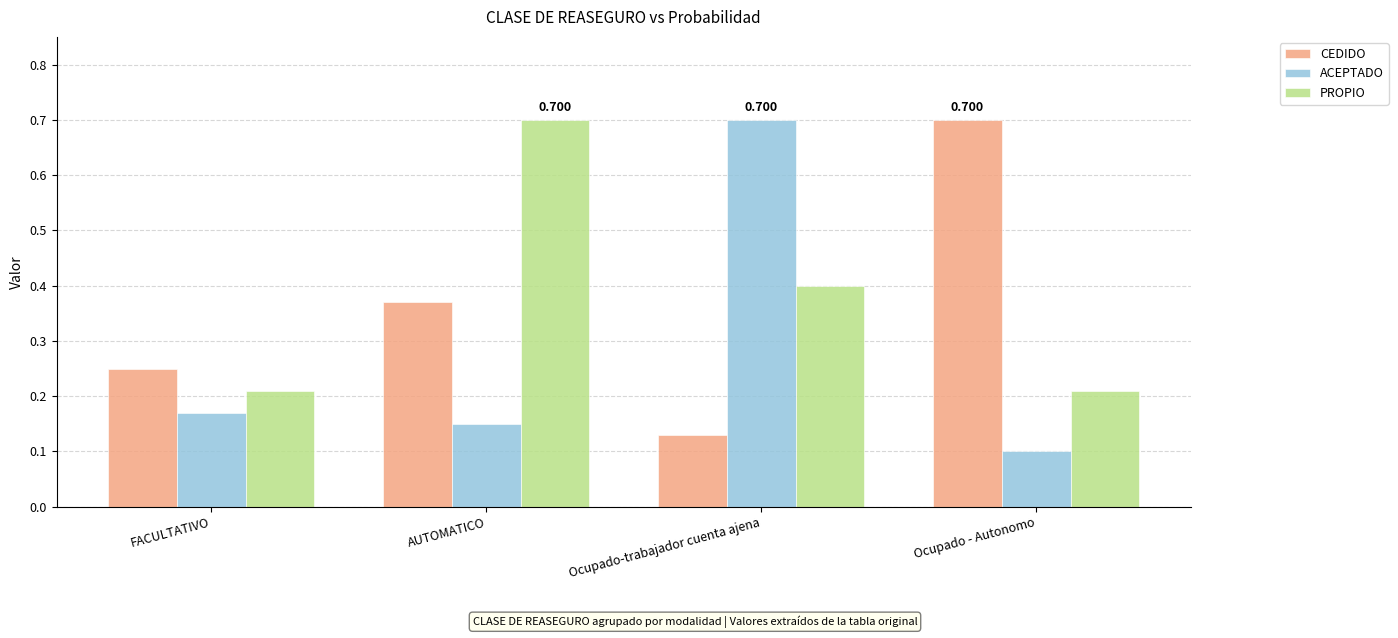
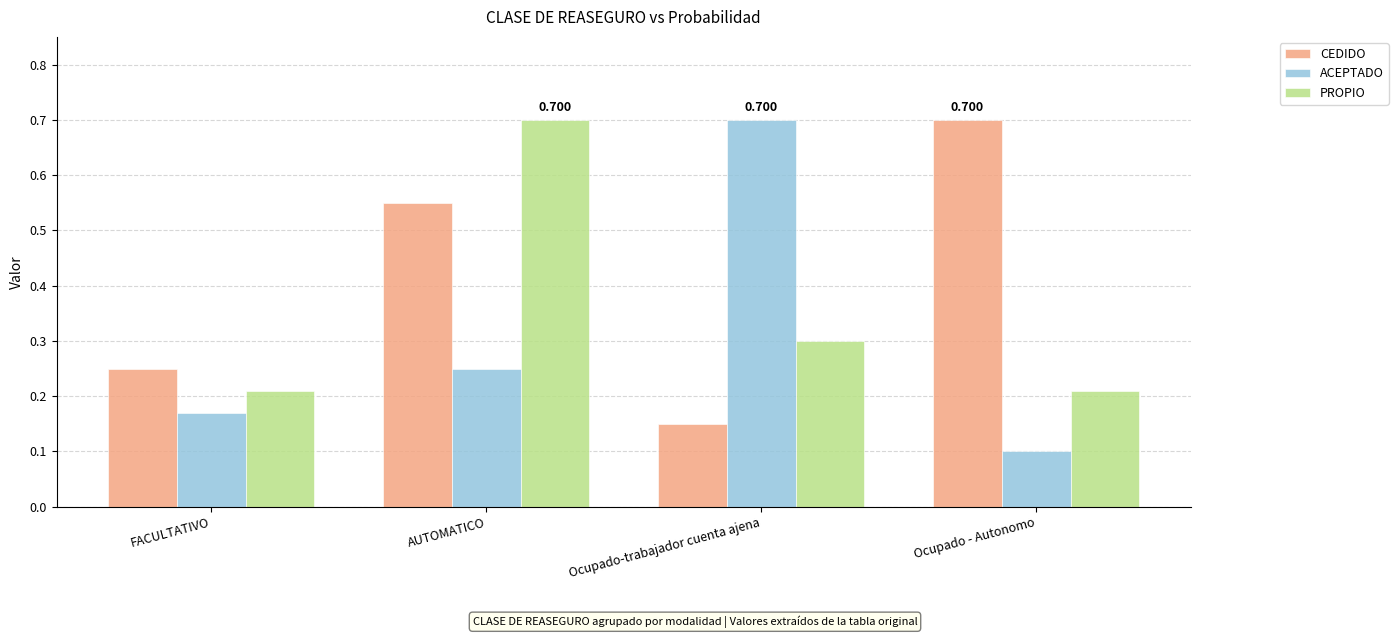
  {
    "CEDIDO": {
      "FACULTATIVO": 0.25,
-     "AUTOMATICO": 0.37,
-     "Ocupado-trabajador cuenta ajena": 0.13
+     "AUTOMATICO": 0.55,
+     "Ocupado-trabajador cuenta ajena": 0.15
    },
    "ACEPTADO": {
      "FACULTATIVO": 0.17,
-     "AUTOMATICO": 0.15,
+     "AUTOMATICO": 0.25,
      "Ocupado - Autonomo": 0.10
    },
    "PROPIO": {
      "FACULTATIVO": 0.21,
-     "Ocupado-trabajador cuenta ajena": 0.4,
+     "Ocupado-trabajador cuenta ajena": 0.3,
      "Ocupado - Autonomo": 0.21
    }
  }
